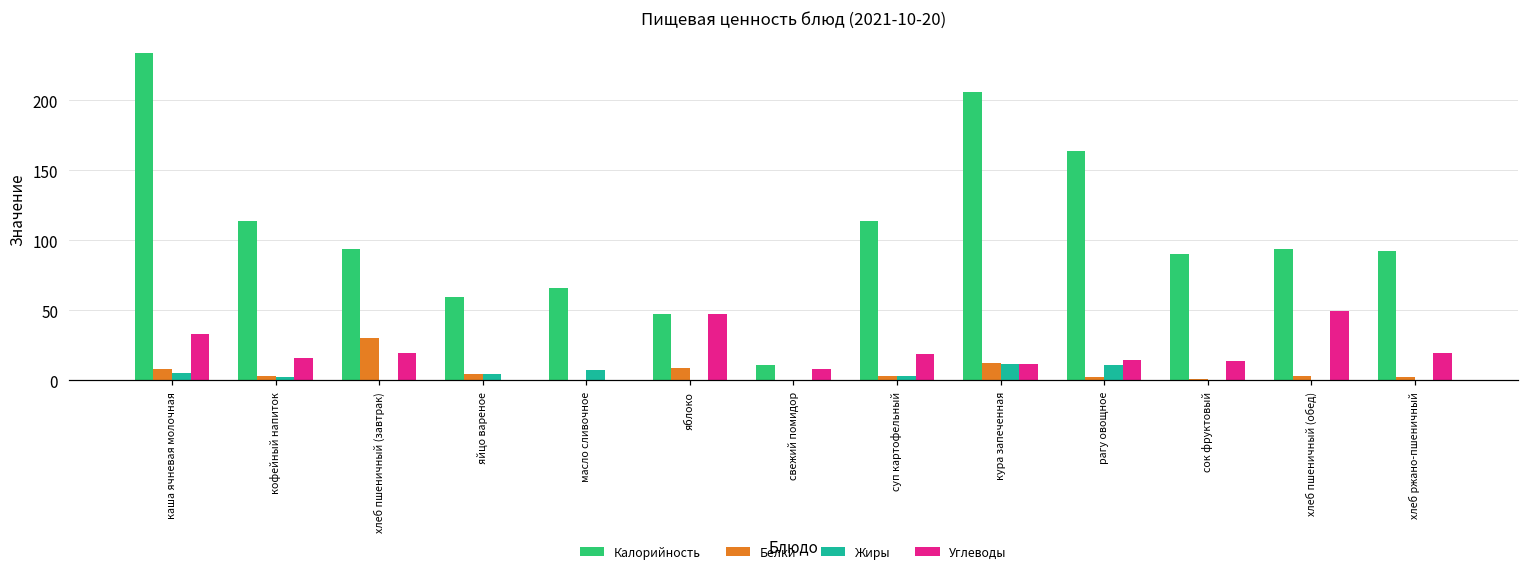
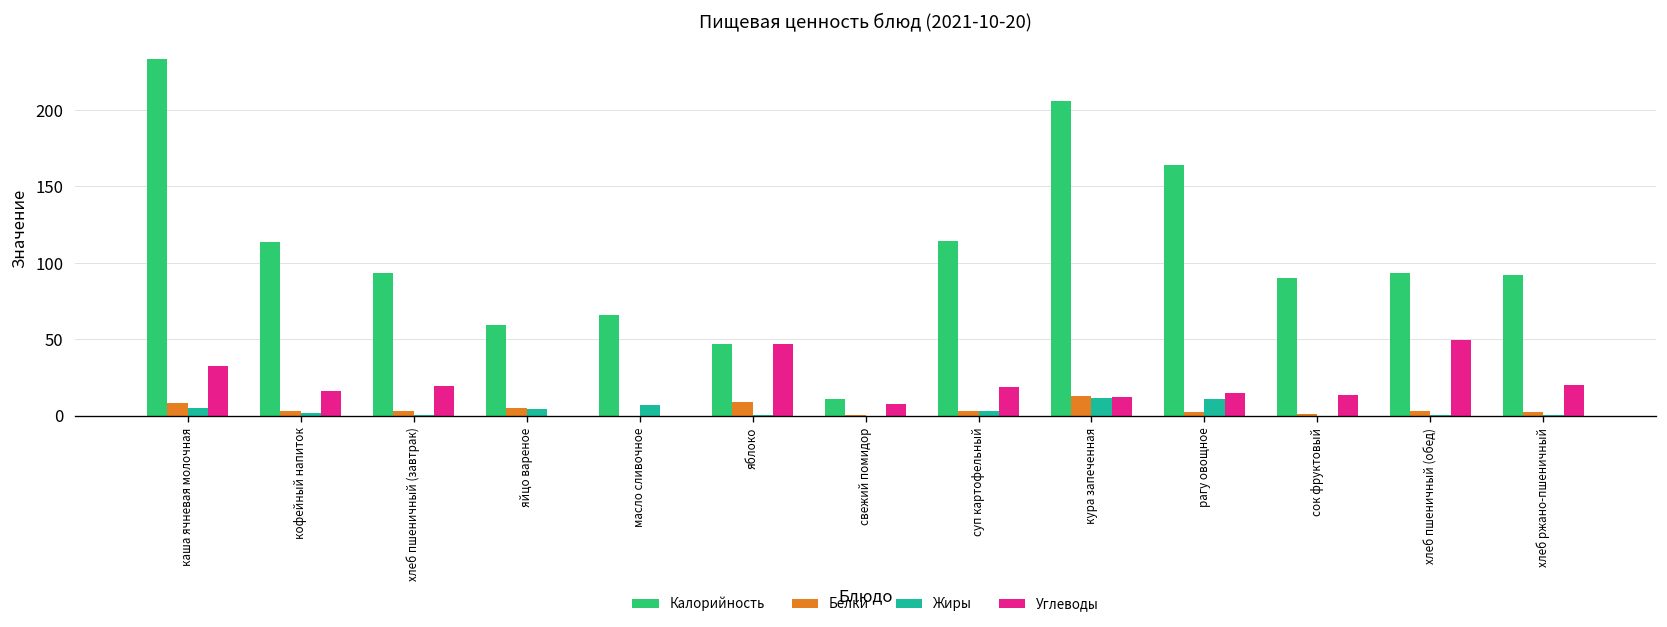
  {
    "Белки": {
      "каша ячневая молочная": 8,
      "кофейный напиток": 3,
-     "хлеб пшеничный (завтрак)": 31,
+     "хлеб пшеничный (завтрак)": 3,
      "яйцо вареное": 5,
      "яблоко": 9,
      "суп картофельный": 3,
      "кура запеченная": 13,
      "рагу овощное": 2,
      "хлеб пшеничный (обед)": 3,
      "хлеб ржано-пшеничный": 2
    },
    "Углеводы": {
      "каша ячневая молочная": 33,
      "кофейный напиток": 16,
      "хлеб пшеничный (завтрак)": 19,
      "яйцо вареное": 0,
      "масло сливочное": 0,
      "яблоко": 47,
      "свежий помидор": 8,
      "суп картофельный": 19,
      "кура запеченная": 12,
      "рагу овощное": 15,
      "сок фруктовый": 14,
      "хлеб пшеничный (обед)": 49,
      "хлеб ржано-пшеничный": 20
    }
  }
